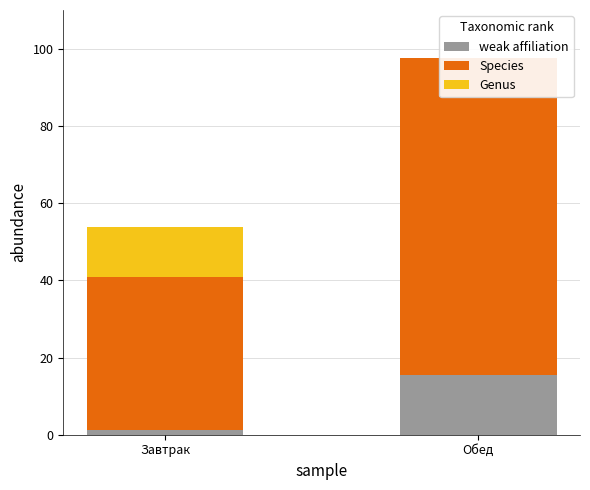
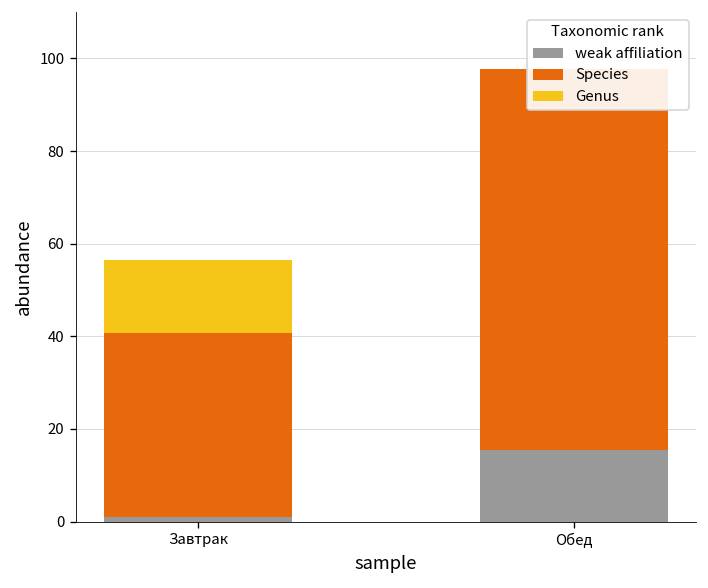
  {
    "weak affiliation": {
      "Завтрак": 1,
      "Обед": 15
    },
    "Species": {
      "Завтрак": 40
    },
    "Genus": {
-     "Завтрак": 13
+     "Завтрак": 16
    }
  }
